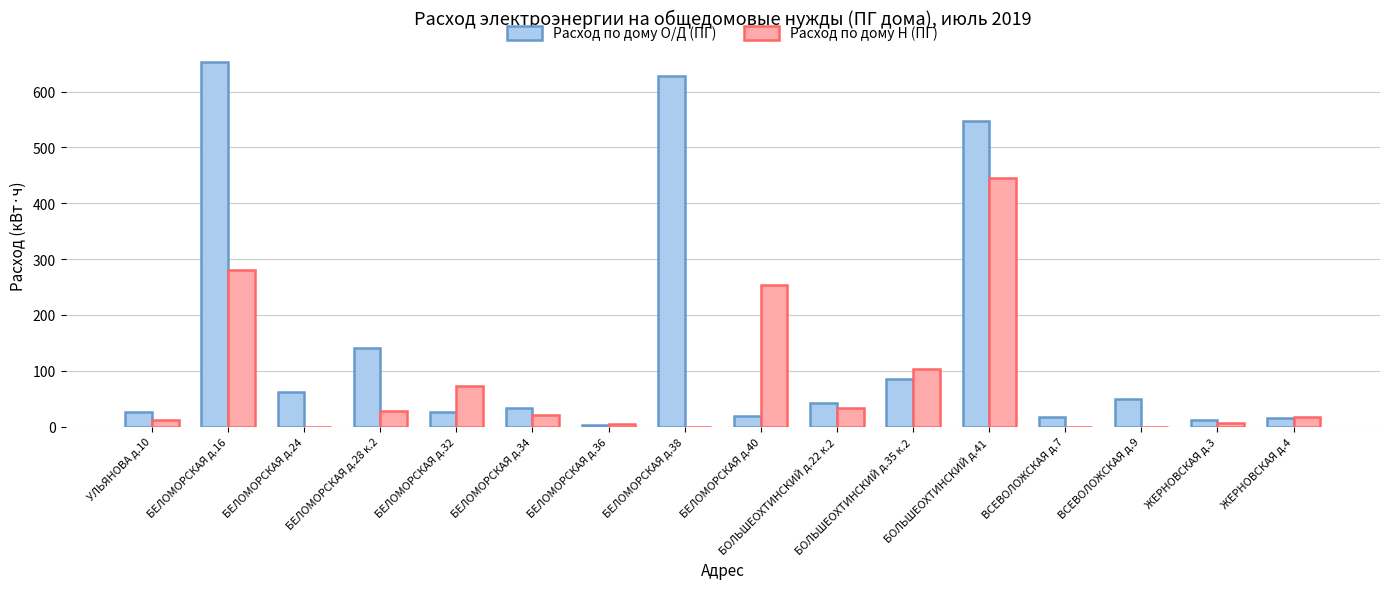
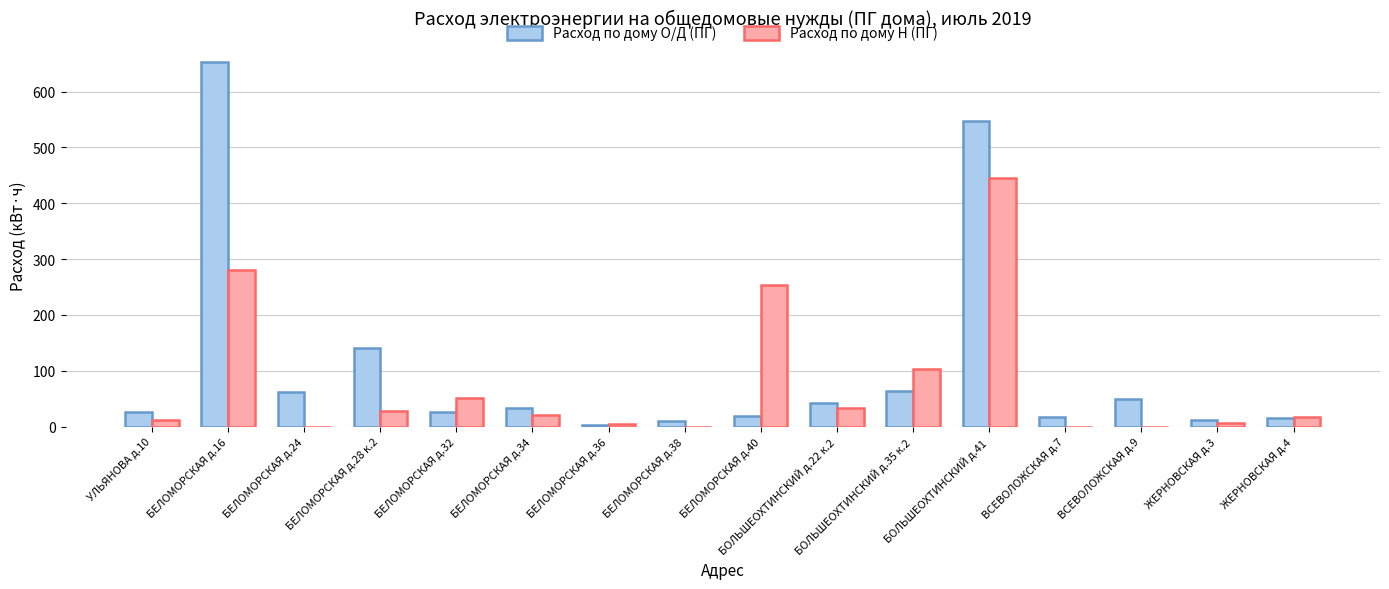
  {
    "Расход по дому О/Д (ПГ)": {
      "УЛЬЯНОВА д.10": 30,
      "БЕЛОМОРСКАЯ д.16": 650,
      "БЕЛОМОРСКАЯ д.24": 60,
      "БЕЛОМОРСКАЯ д.28 к.2": 140,
      "БЕЛОМОРСКАЯ д.32": 30,
      "БЕЛОМОРСКАЯ д.34": 30,
-     "БЕЛОМОРСКАЯ д.38": 630,
+     "БЕЛОМОРСКАЯ д.38": 10,
      "БЕЛОМОРСКАЯ д.40": 20,
      "БОЛЬШЕОХТИНСКИЙ д.22 к.2": 40,
-     "БОЛЬШЕОХТИНСКИЙ д.35 к.2": 90,
+     "БОЛЬШЕОХТИНСКИЙ д.35 к.2": 60,
      "БОЛЬШЕОХТИНСКИЙ д.41": 550,
      "ВСЕВОЛОЖСКАЯ д.7": 20,
      "ВСЕВОЛОЖСКАЯ д.9": 50,
      "ЖЕРНОВСКАЯ д.3": 10,
      "ЖЕРНОВСКАЯ д.4": 20
    },
    "Расход по дому Н (ПГ)": {
      "УЛЬЯНОВА д.10": 10,
      "БЕЛОМОРСКАЯ д.16": 280,
      "БЕЛОМОРСКАЯ д.24": 0,
      "БЕЛОМОРСКАЯ д.28 к.2": 30,
-     "БЕЛОМОРСКАЯ д.32": 70,
+     "БЕЛОМОРСКАЯ д.32": 50,
      "БЕЛОМОРСКАЯ д.34": 20,
      "БЕЛОМОРСКАЯ д.38": 0,
      "БЕЛОМОРСКАЯ д.40": 250,
      "БОЛЬШЕОХТИНСКИЙ д.22 к.2": 30,
      "БОЛЬШЕОХТИНСКИЙ д.35 к.2": 100,
      "БОЛЬШЕОХТИНСКИЙ д.41": 450,
      "ВСЕВОЛОЖСКАЯ д.7": 0,
      "ВСЕВОЛОЖСКАЯ д.9": 0,
      "ЖЕРНОВСКАЯ д.3": 10,
      "ЖЕРНОВСКАЯ д.4": 20
    }
  }
